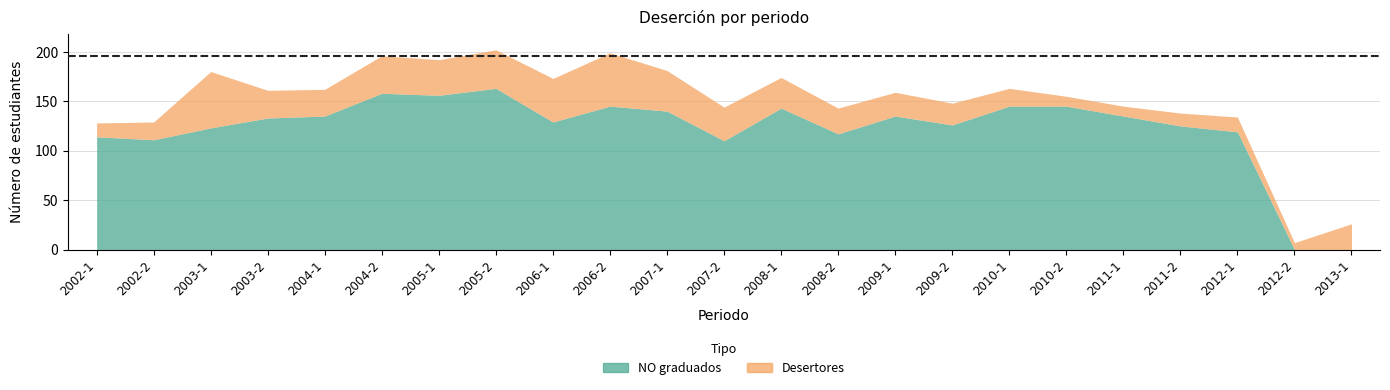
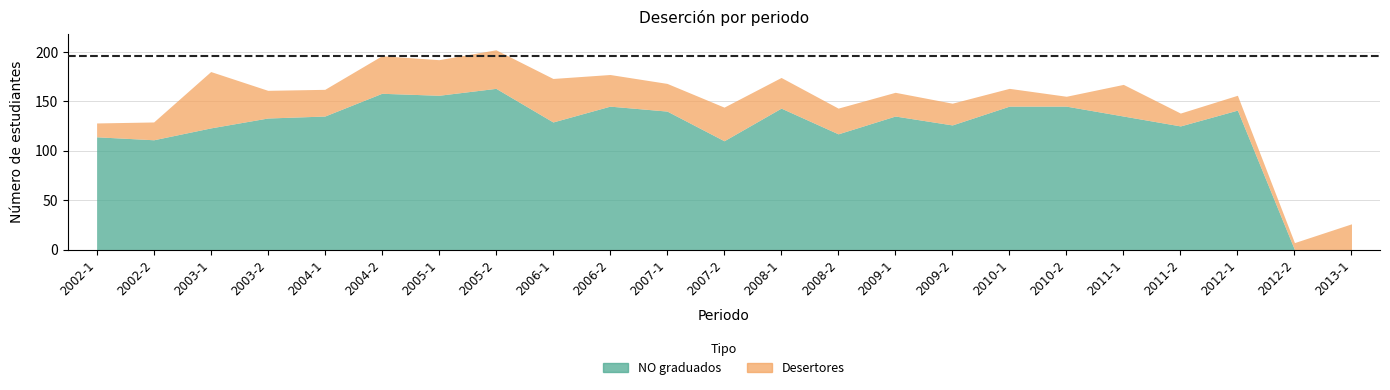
  {
    "NO graduados": {
      "2002-1": 110,
      "2002-2": 110,
      "2003-1": 120,
      "2003-2": 130,
      "2004-1": 140,
      "2004-2": 160,
      "2005-1": 160,
      "2005-2": 160,
      "2006-1": 130,
      "2006-2": 150,
      "2007-1": 140,
      "2007-2": 110,
      "2008-1": 140,
      "2008-2": 120,
      "2009-1": 140,
      "2009-2": 130,
      "2010-1": 150,
      "2010-2": 150,
      "2011-1": 140,
      "2011-2": 130,
-     "2012-1": 120,
+     "2012-1": 140,
      "2012-2": 0,
      "2013-1": 0
    },
    "Desertores": {
      "2002-1": 10,
      "2002-2": 20,
      "2003-1": 60,
      "2003-2": 30,
      "2004-1": 30,
      "2004-2": 40,
      "2005-1": 40,
      "2005-2": 40,
      "2006-1": 40,
-     "2006-2": 50,
-     "2007-1": 40,
+     "2006-2": 30,
+     "2007-1": 30,
      "2007-2": 30,
      "2008-1": 30,
      "2008-2": 30,
      "2009-1": 20,
      "2009-2": 20,
      "2010-1": 20,
      "2010-2": 10,
-     "2011-1": 10,
+     "2011-1": 30,
      "2011-2": 10,
      "2012-1": 20,
      "2012-2": 10,
      "2013-1": 30
    }
  }
